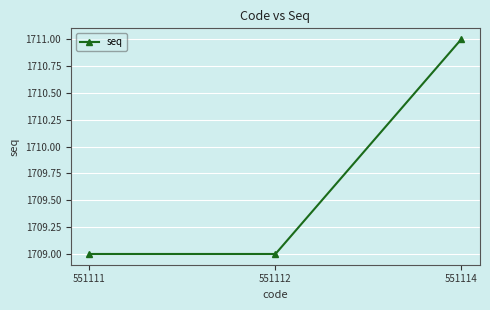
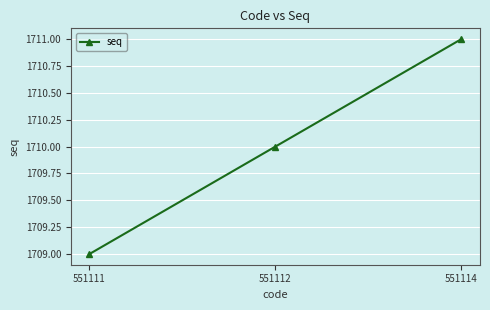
  {
    "551111": 1709,
-   "551112": 1709,
+   "551112": 1710,
    "551114": 1711
  }
